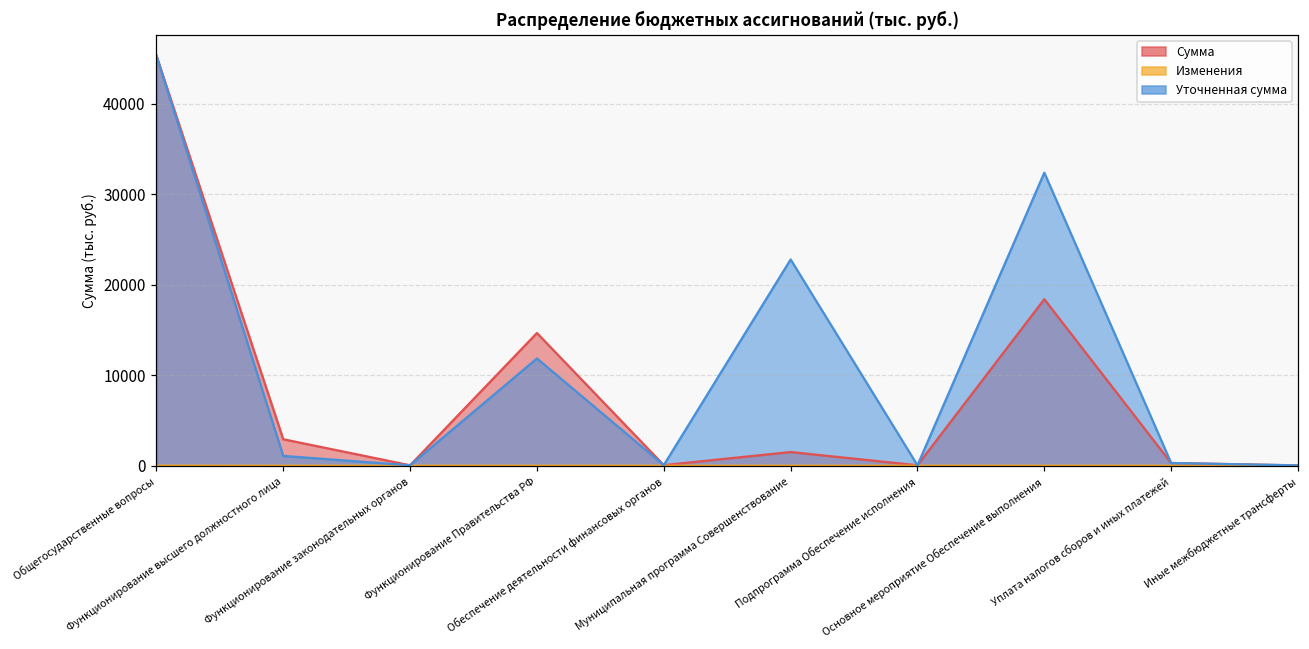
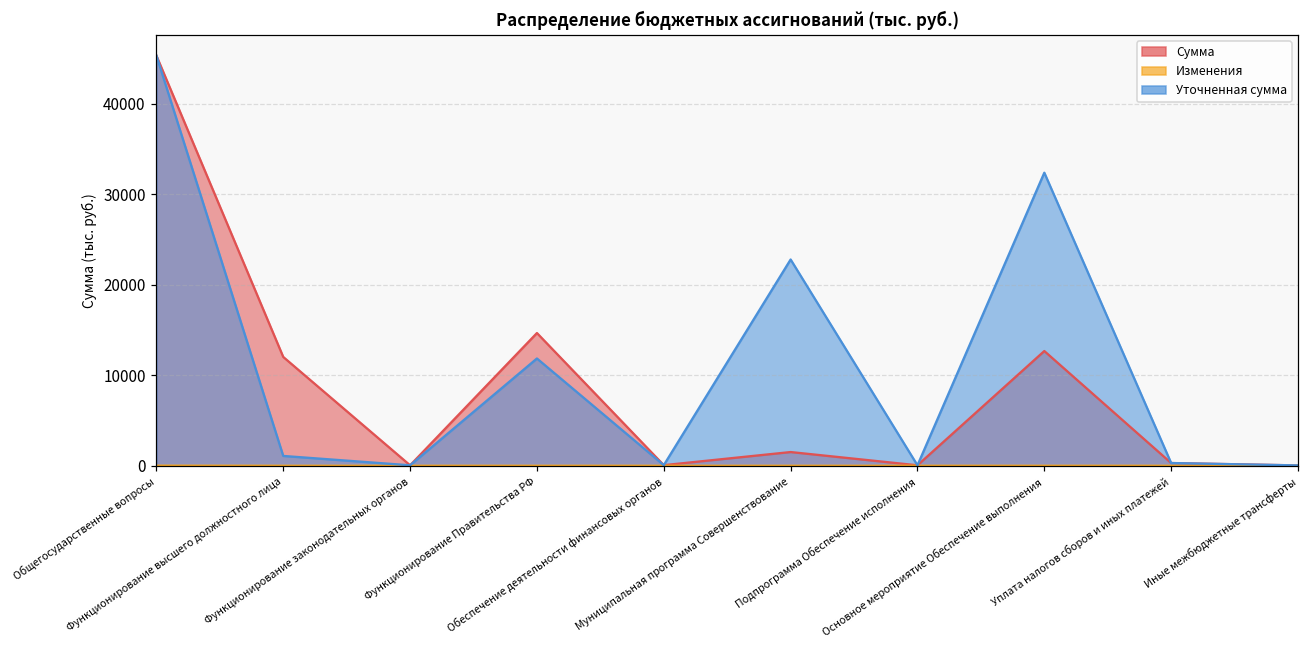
  {
    "Сумма": {
-     "Функционирование высшего должностного лица": 3000,
+     "Функционирование высшего должностного лица": 12000,
      "Функционирование Правительства РФ": 15000,
      "Муниципальная программа Совершенствование": 2000,
-     "Основное мероприятие Обеспечение выполнения": 18000
+     "Основное мероприятие Обеспечение выполнения": 13000
    },
    "Изменения": {
      "Общегосударственные вопросы": 0,
      "Функционирование высшего должностного лица": 0,
      "Функционирование Правительства РФ": 0,
      "Муниципальная программа Совершенствование": 0,
      "Основное мероприятие Обеспечение выполнения": 0
    },
    "Уточненная сумма": {
      "Функционирование высшего должностного лица": 1000,
      "Функционирование Правительства РФ": 12000,
      "Муниципальная программа Совершенствование": 23000,
      "Основное мероприятие Обеспечение выполнения": 32000
    }
  }
